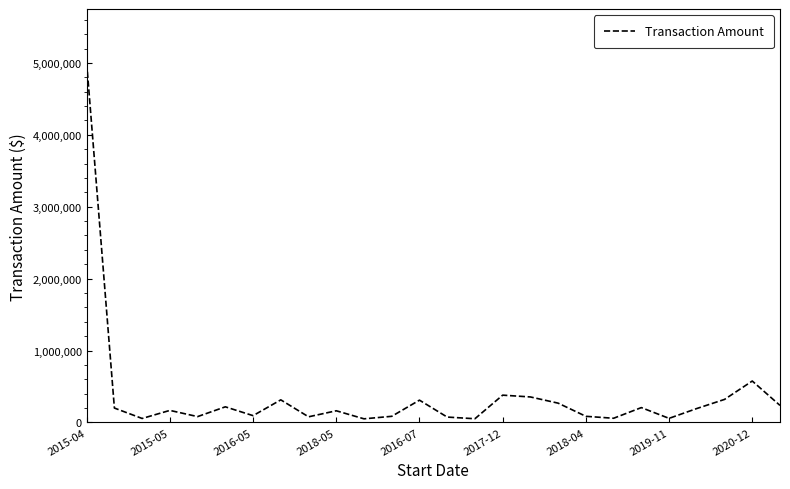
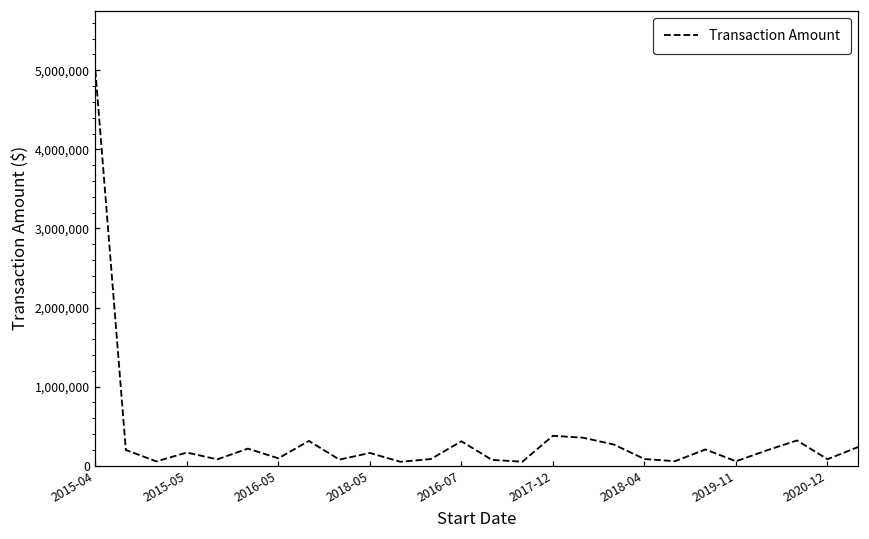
  {
    "2018-05": "200,000",
    "2016-07": "300,000",
    "2018-04": "100,000",
-   "2020-12": "600,000"
+   "2020-12": "100,000"
  }
